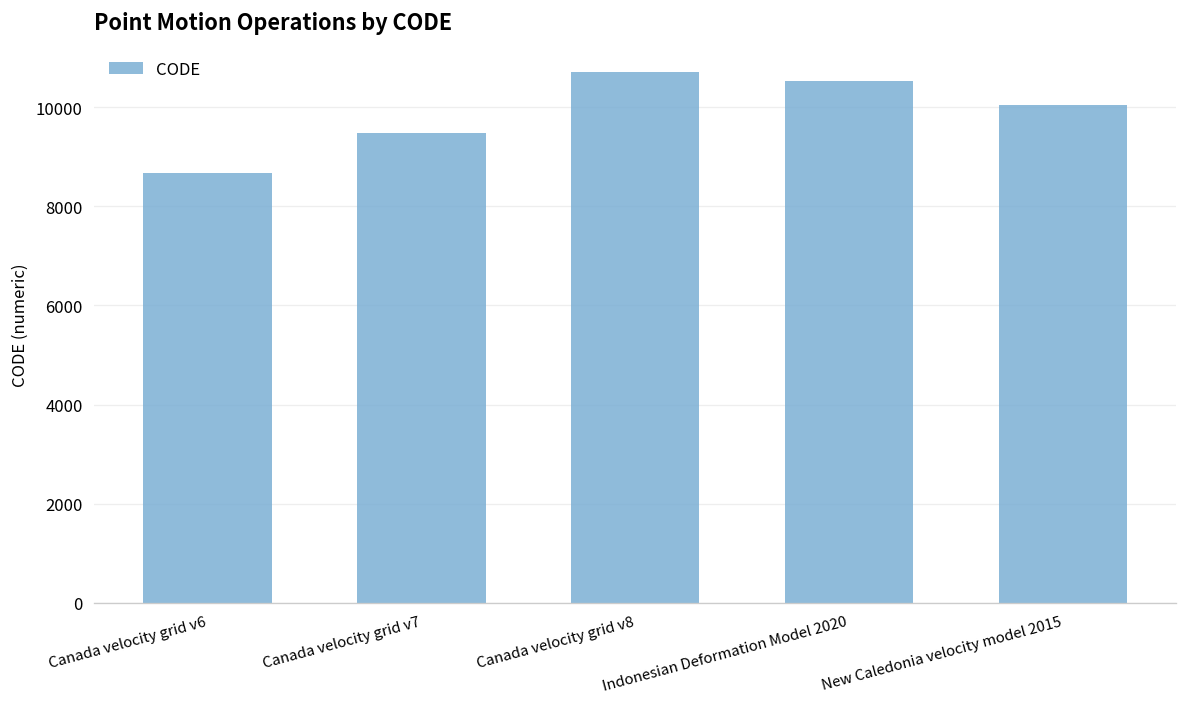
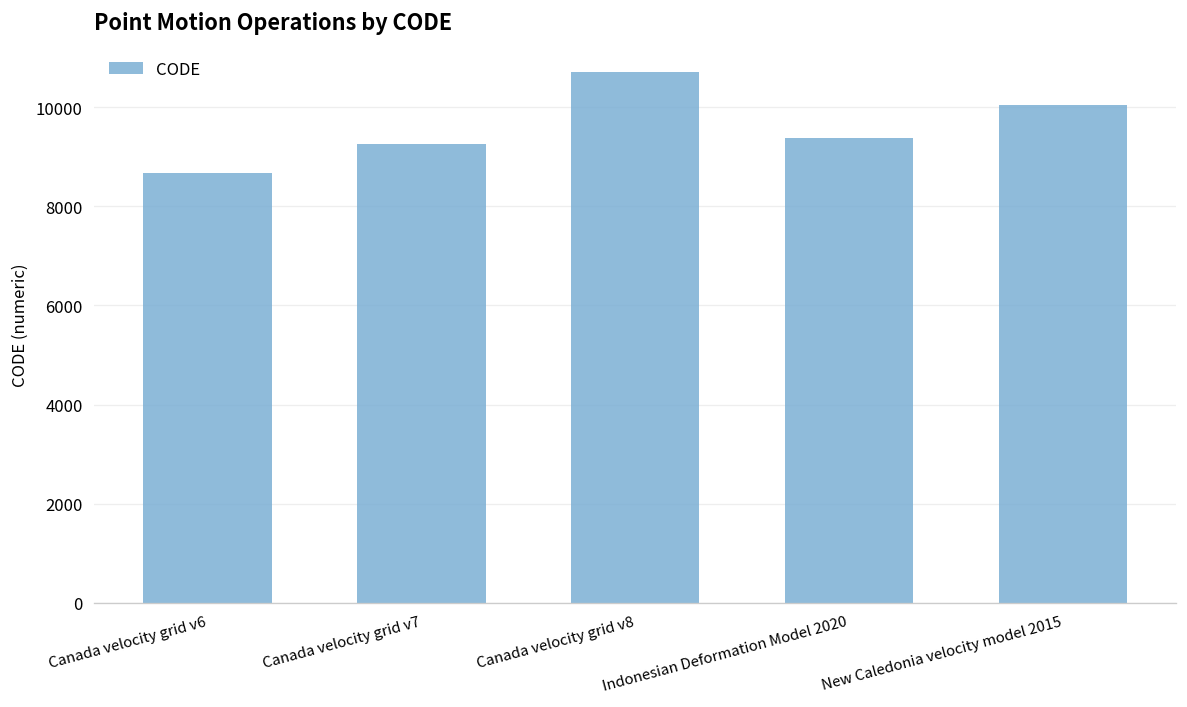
  {
    "Canada velocity grid v6": 8700,
-   "Canada velocity grid v7": 9500,
+   "Canada velocity grid v7": 9300,
    "Canada velocity grid v8": 10700,
-   "Indonesian Deformation Model 2020": 10500,
+   "Indonesian Deformation Model 2020": 9400,
    "New Caledonia velocity model 2015": 10000
  }
